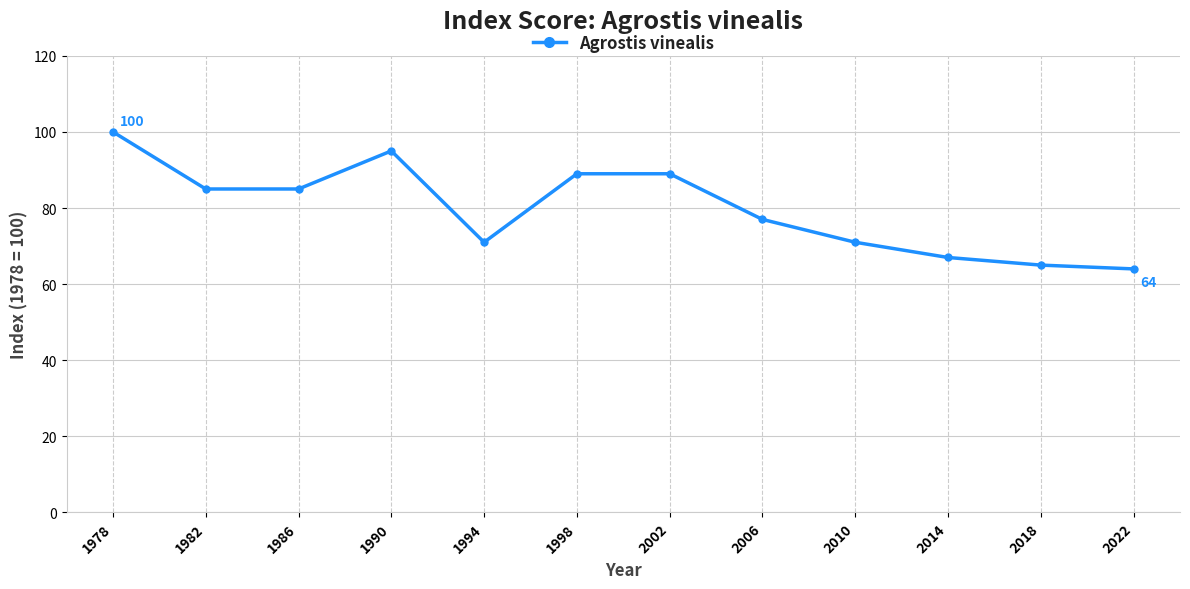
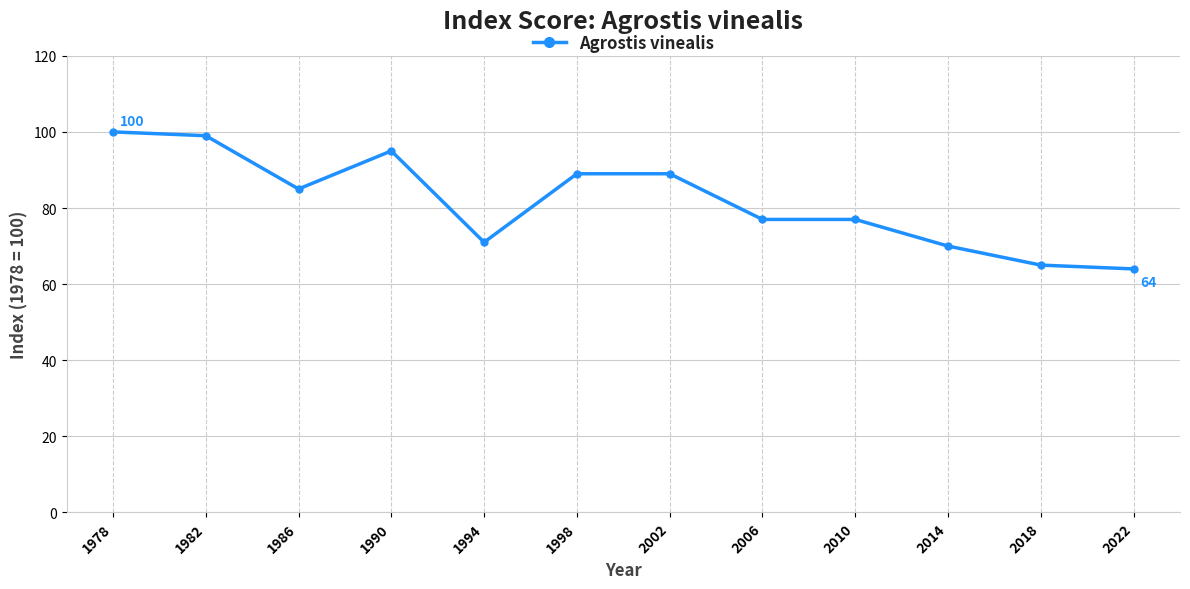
  {
-   "1982": 85,
+   "1982": 99,
    "1986": 85,
    "1990": 95,
    "1994": 71,
    "1998": 89,
    "2002": 89,
    "2006": 77,
-   "2010": 71,
-   "2014": 67,
+   "2010": 77,
+   "2014": 70,
    "2018": 65
  }
